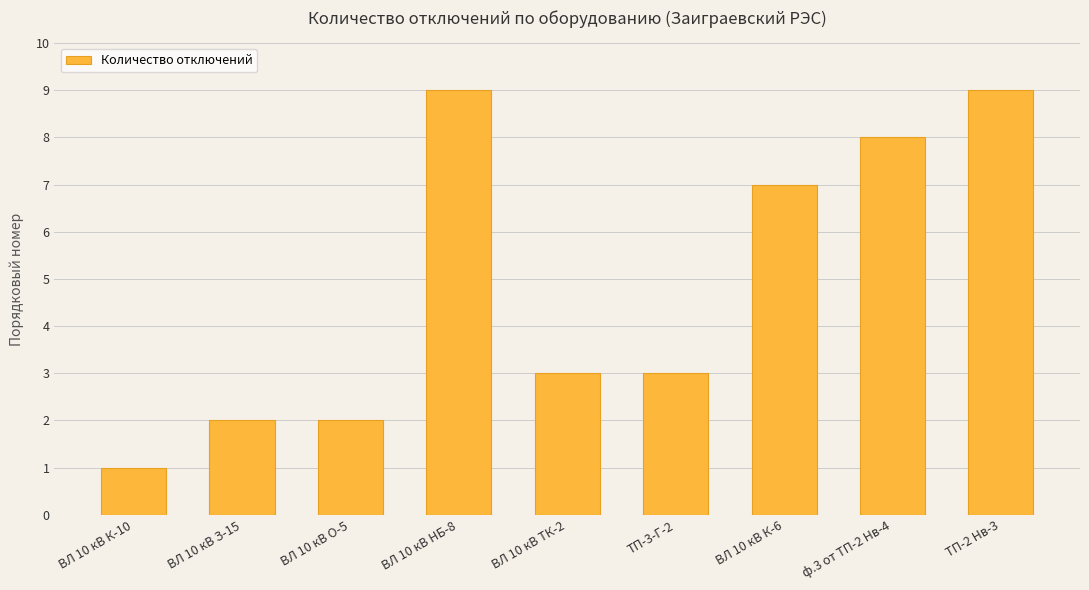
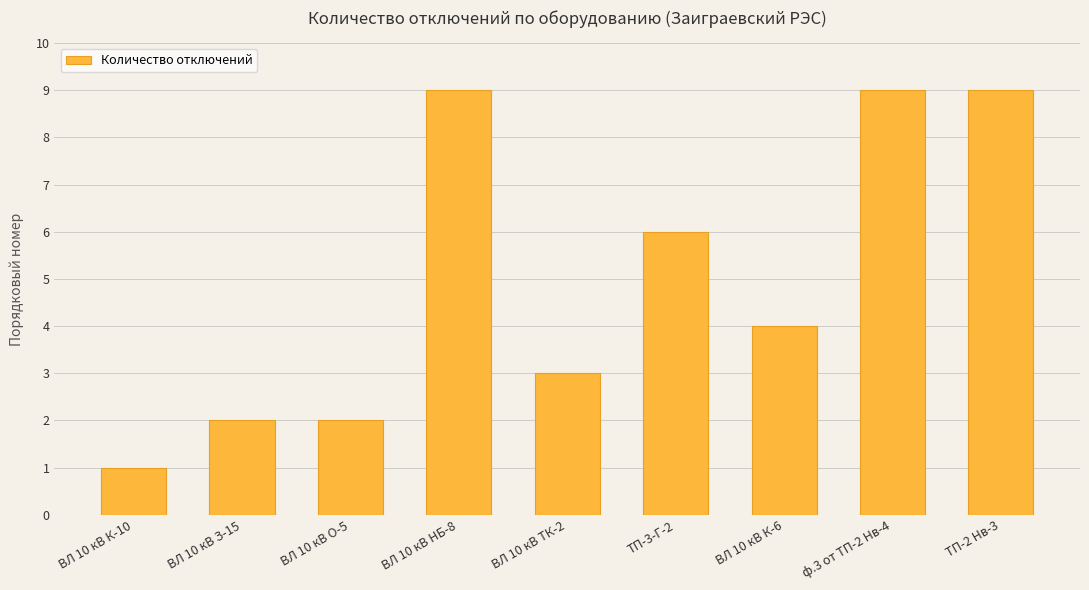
  {
    "ВЛ 10 кВ К-10": 1,
    "ВЛ 10 кВ З-15": 2,
    "ВЛ 10 кВ О-5": 2,
    "ВЛ 10 кВ НБ-8": 9,
    "ВЛ 10 кВ ТК-2": 3,
-   "ТП-3-Г-2": 3,
-   "ВЛ 10 кВ К-6": 7,
-   "ф.3 от ТП-2 Нв-4": 8,
+   "ТП-3-Г-2": 6,
+   "ВЛ 10 кВ К-6": 4,
+   "ф.3 от ТП-2 Нв-4": 9,
    "ТП-2 Нв-3": 9
  }
